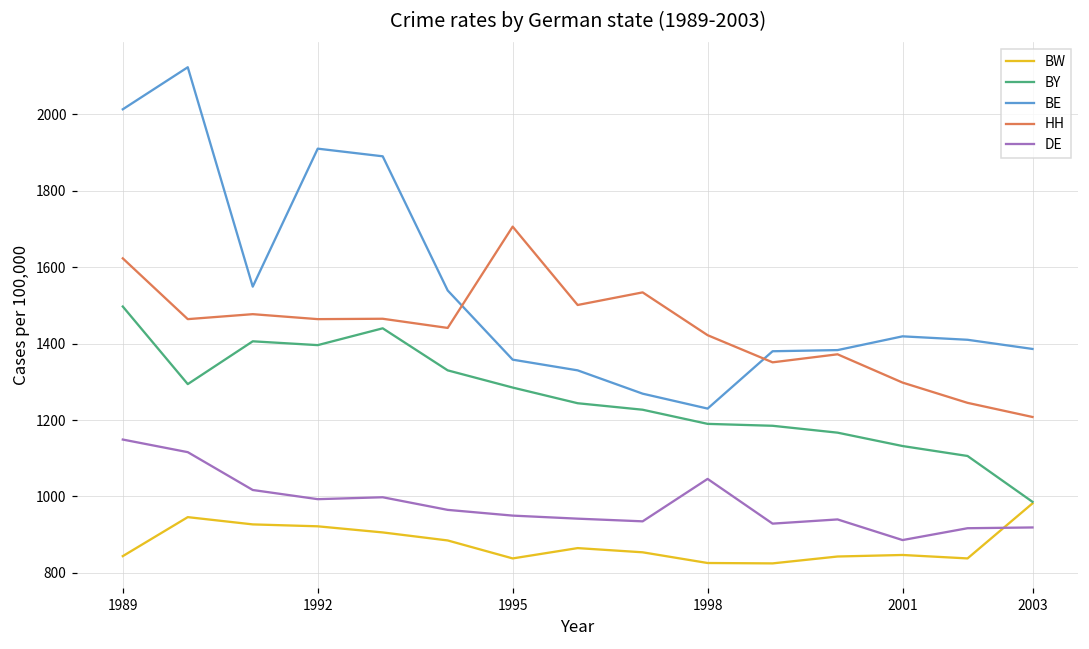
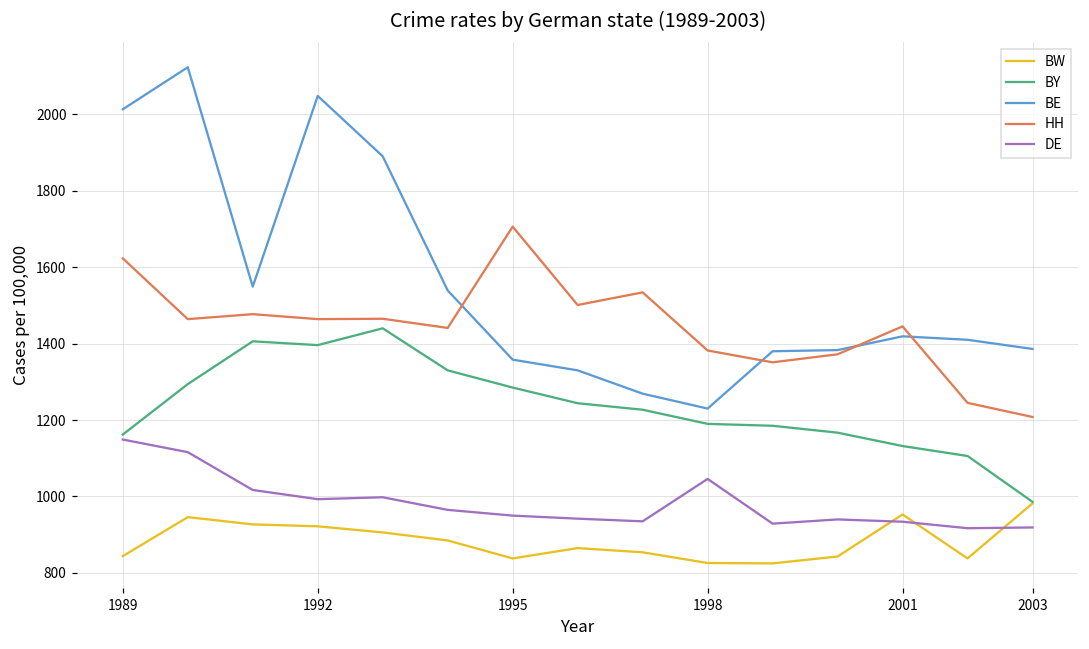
  {
    "BW": {
      "1989": 840,
      "1992": 920,
      "1995": 840,
      "1998": 830,
-     "2001": 850
+     "2001": 950
    },
    "BY": {
-     "1989": 1500,
+     "1989": 1160,
      "1992": 1400,
      "1995": 1290,
      "1998": 1190,
      "2001": 1130
    },
    "BE": {
      "1989": 2010,
-     "1992": 1910,
+     "1992": 2050,
      "1995": 1360,
      "1998": 1230,
      "2001": 1420,
      "2003": 1390
    },
    "HH": {
      "1989": 1620,
      "1992": 1460,
      "1995": 1710,
-     "1998": 1420,
-     "2001": 1300,
+     "1998": 1380,
+     "2001": 1450,
      "2003": 1210
    },
    "DE": {
      "1989": 1150,
      "1992": 990,
      "1995": 950,
      "1998": 1050,
-     "2001": 890,
+     "2001": 930,
      "2003": 920
    }
  }
